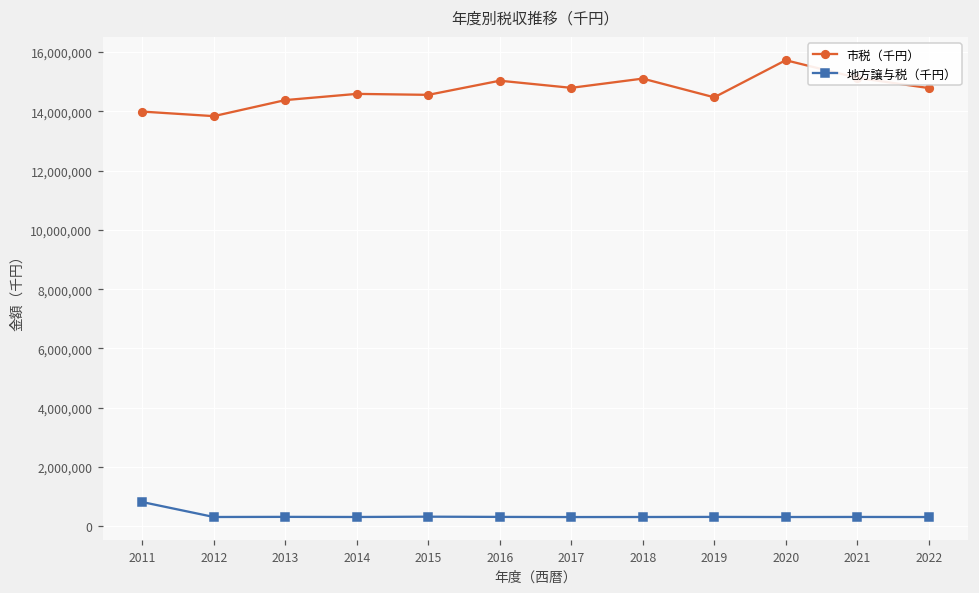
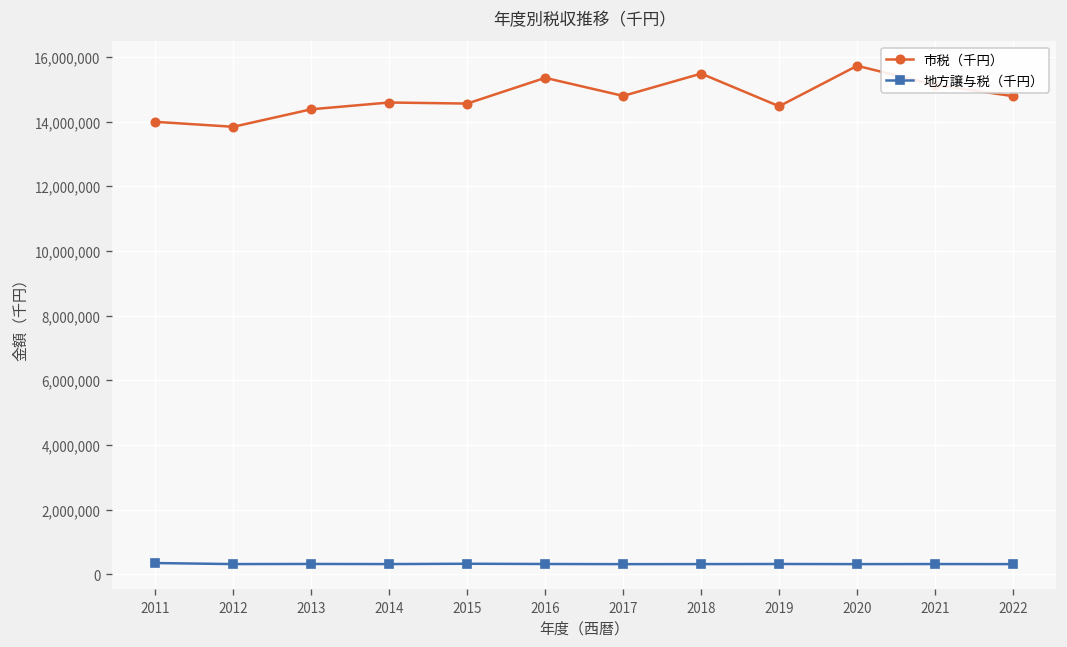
  {
    "市税（千円）": {
      "2011": "14,000,000",
      "2012": "13,800,000",
      "2013": "14,400,000",
      "2014": "14,600,000",
      "2015": "14,600,000",
-     "2016": "15,000,000",
+     "2016": "15,400,000",
      "2017": "14,800,000",
-     "2018": "15,100,000",
+     "2018": "15,500,000",
      "2019": "14,500,000",
      "2020": "15,700,000",
      "2022": "14,800,000"
    },
    "地方譲与税（千円）": {
-     "2011": "800,000",
+     "2011": "300,000",
      "2012": "300,000",
      "2013": "300,000",
      "2014": "300,000",
      "2015": "300,000",
      "2016": "300,000",
      "2017": "300,000",
      "2018": "300,000",
      "2019": "300,000",
      "2020": "300,000",
      "2021": "300,000",
      "2022": "300,000"
    }
  }
